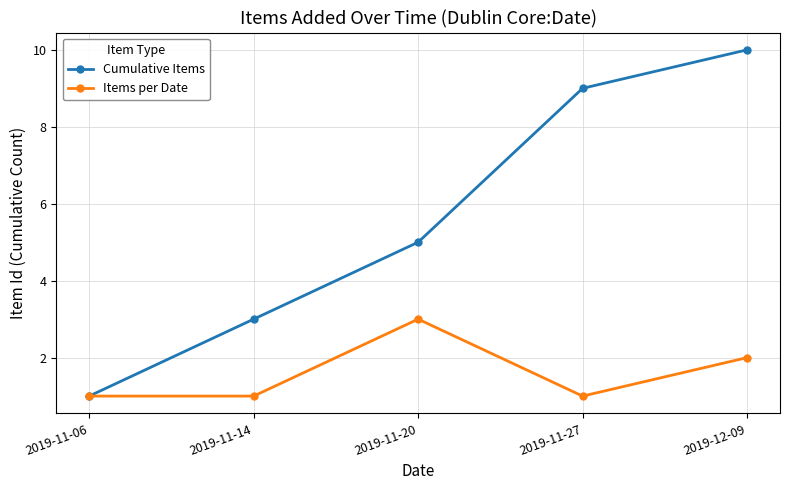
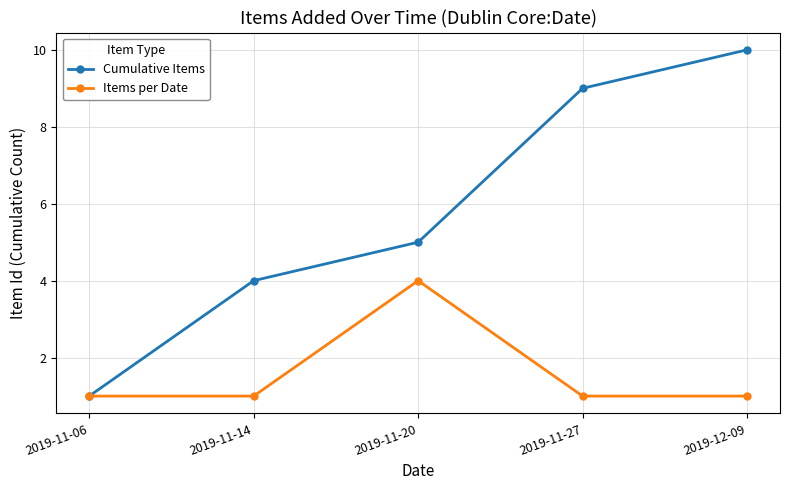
  {
    "Cumulative Items": {
-     "2019-11-14": 3,
+     "2019-11-14": 4,
      "2019-11-20": 5,
      "2019-11-27": 9,
      "2019-12-09": 10
    },
    "Items per Date": {
      "2019-11-14": 1,
-     "2019-11-20": 3,
+     "2019-11-20": 4,
      "2019-11-27": 1,
-     "2019-12-09": 2
+     "2019-12-09": 1
    }
  }
